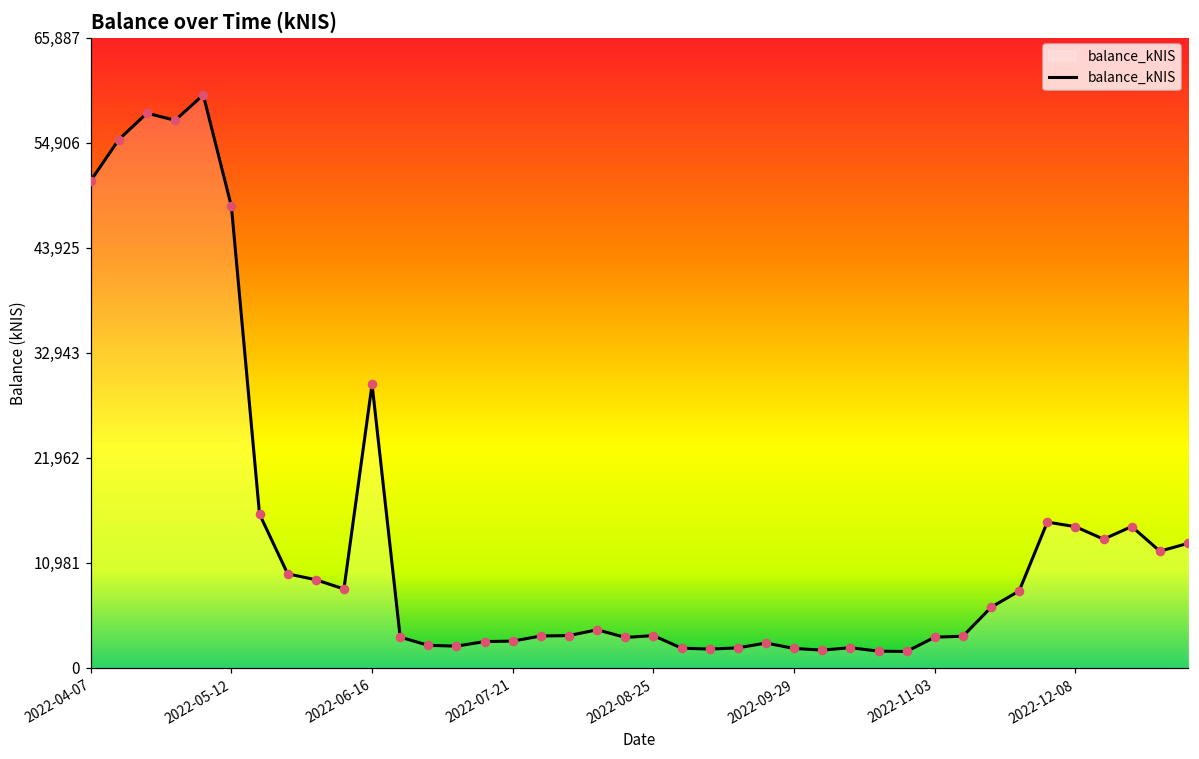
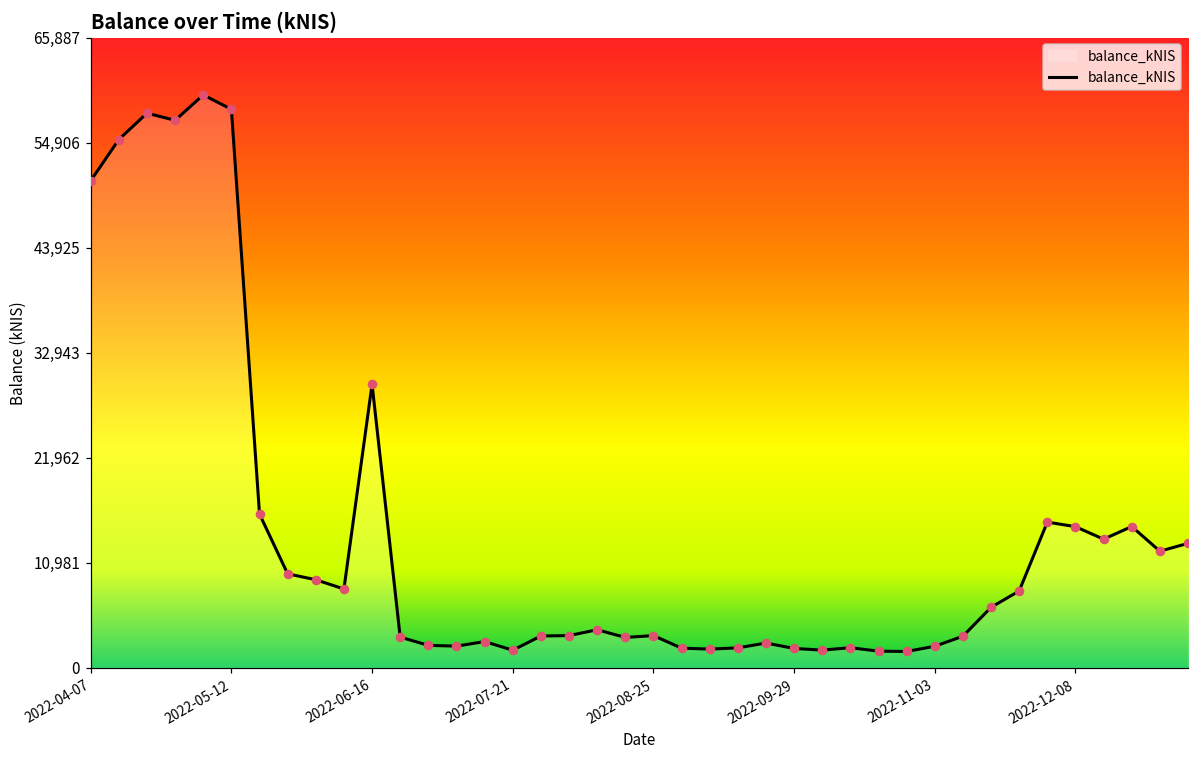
  {
    "2022-04-07": "51,000",
-   "2022-05-12": "48,000",
+   "2022-05-12": "58,000",
    "2022-06-16": "30,000",
-   "2022-07-21": "3,000",
+   "2022-07-21": "2,000",
    "2022-08-25": "3,000",
    "2022-09-29": "2,000",
-   "2022-11-03": "3,000",
+   "2022-11-03": "2,000",
    "2022-12-08": "15,000"
  }
